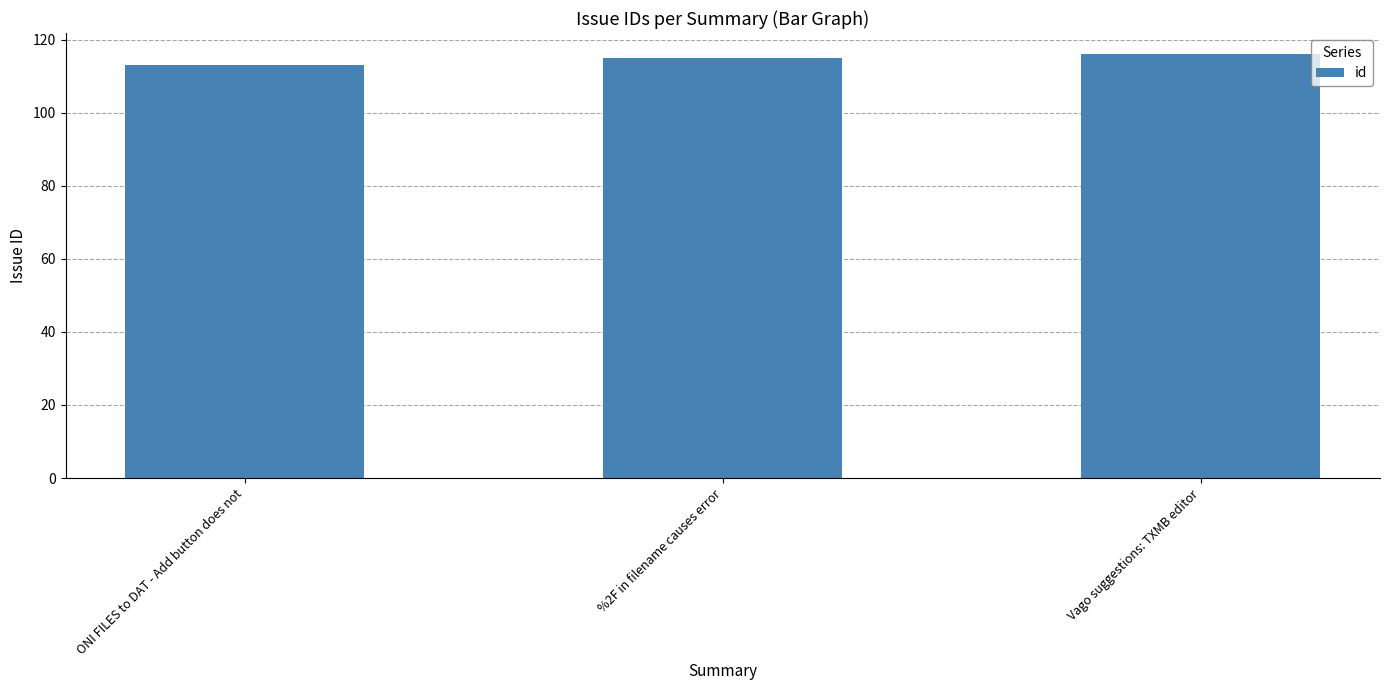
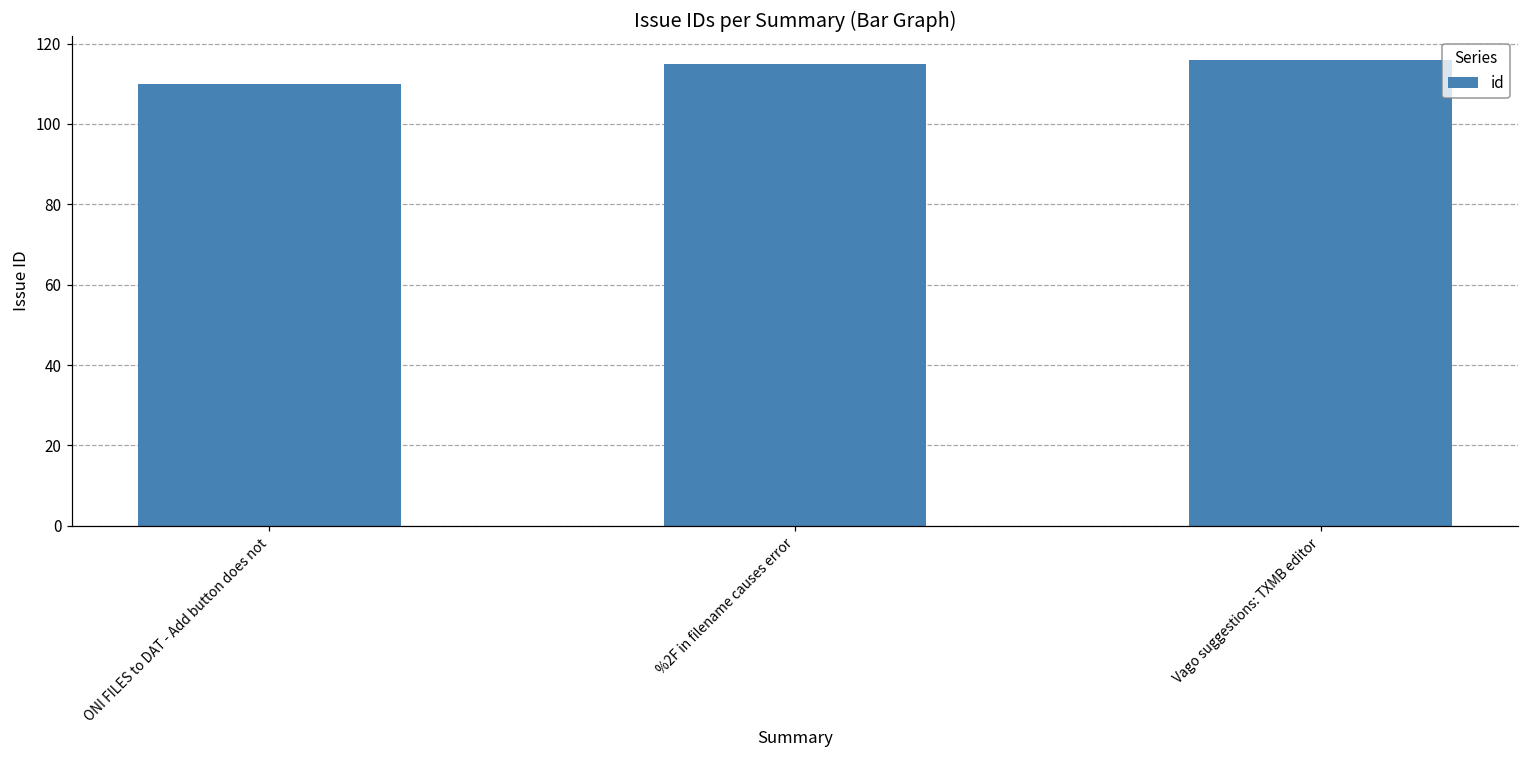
  {
-   "ONI FILES to DAT - Add button does not": 113,
+   "ONI FILES to DAT - Add button does not": 110,
    "%2F in filename causes error": 115,
    "Vago suggestions: TXMB editor": 116
  }
